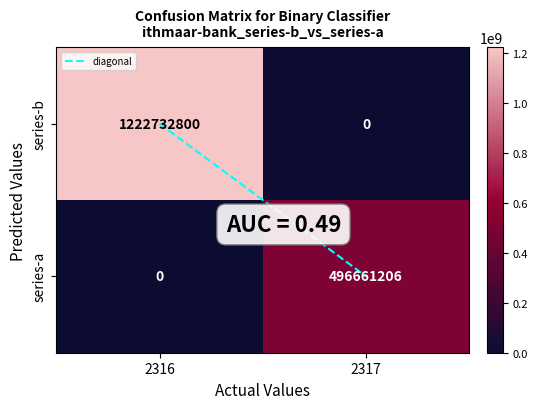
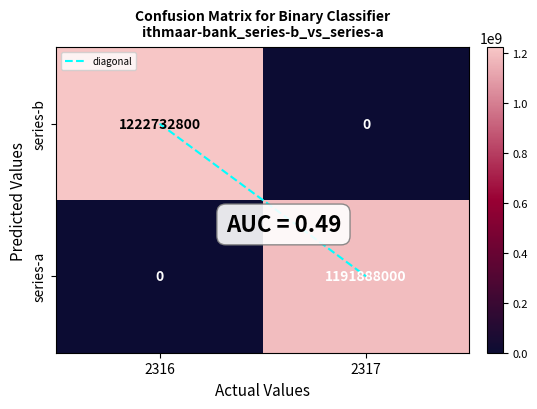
  {
    "series-b": {
      "2317": 0
    },
    "series-a": {
      "2316": 0,
-     "2317": 496661206
+     "2317": 1191888000
    }
  }
